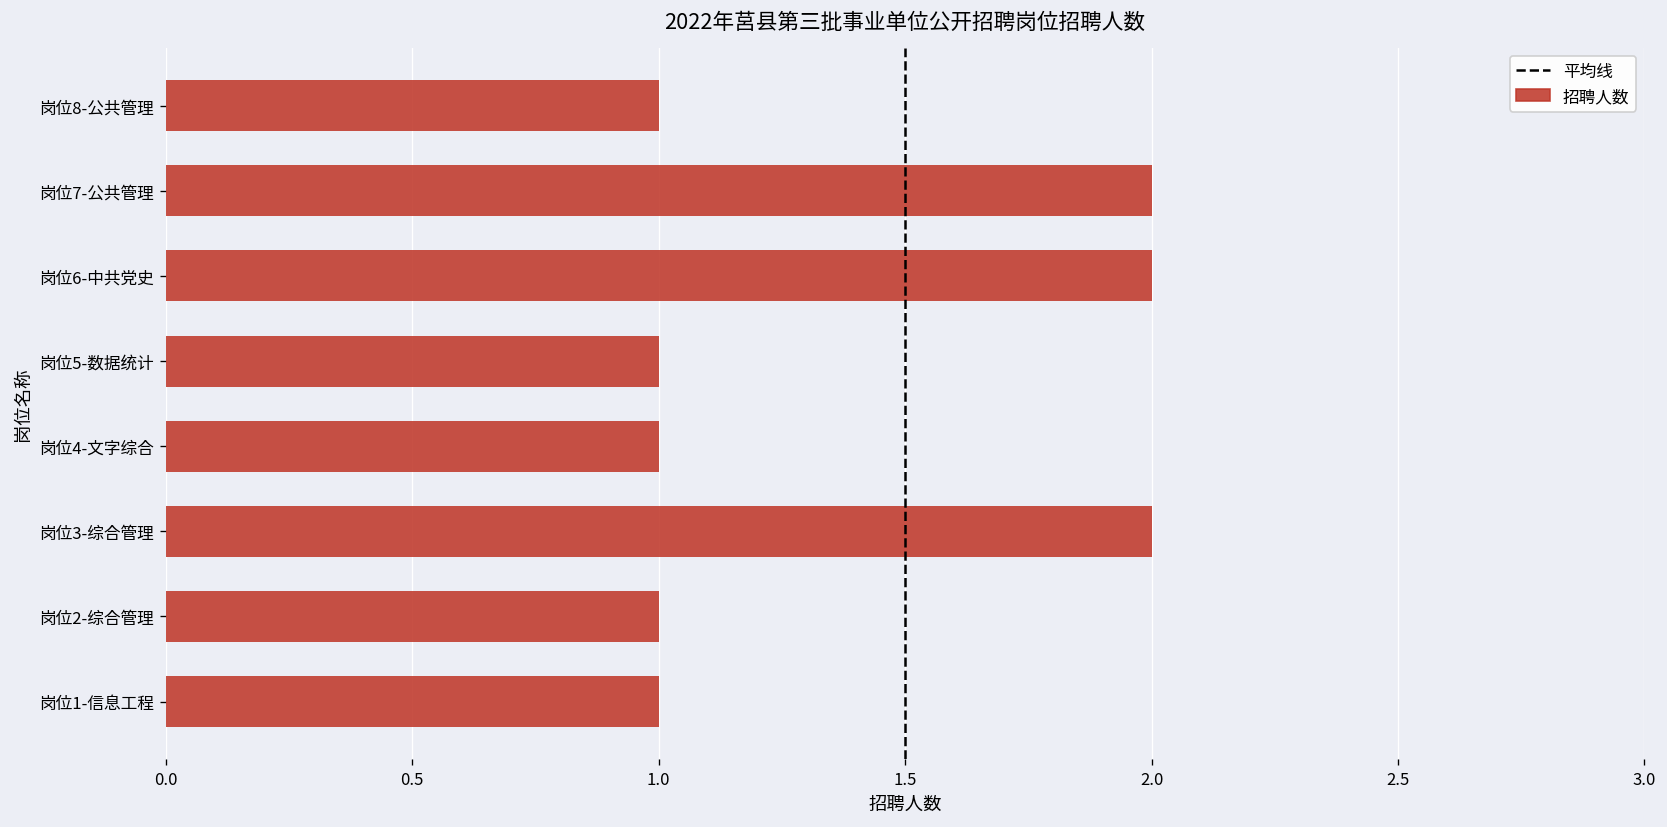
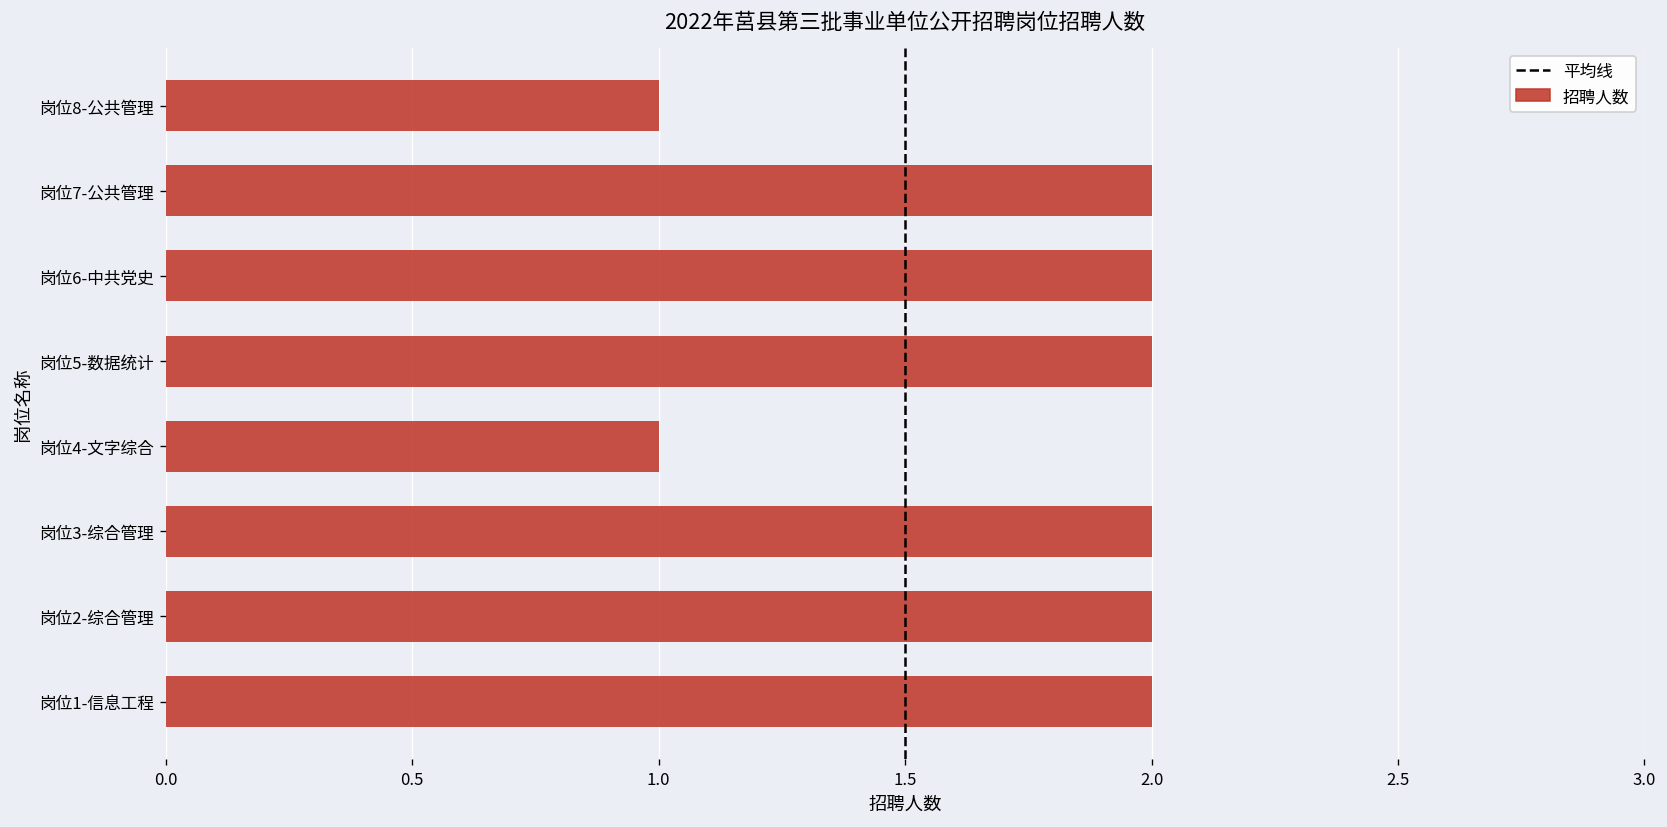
  {
    "岗位8-公共管理": 1,
    "岗位7-公共管理": 2,
    "岗位6-中共党史": 2,
-   "岗位5-数据统计": 1,
+   "岗位5-数据统计": 2,
    "岗位4-文字综合": 1,
    "岗位3-综合管理": 2,
-   "岗位2-综合管理": 1,
-   "岗位1-信息工程": 1
+   "岗位2-综合管理": 2,
+   "岗位1-信息工程": 2
  }
